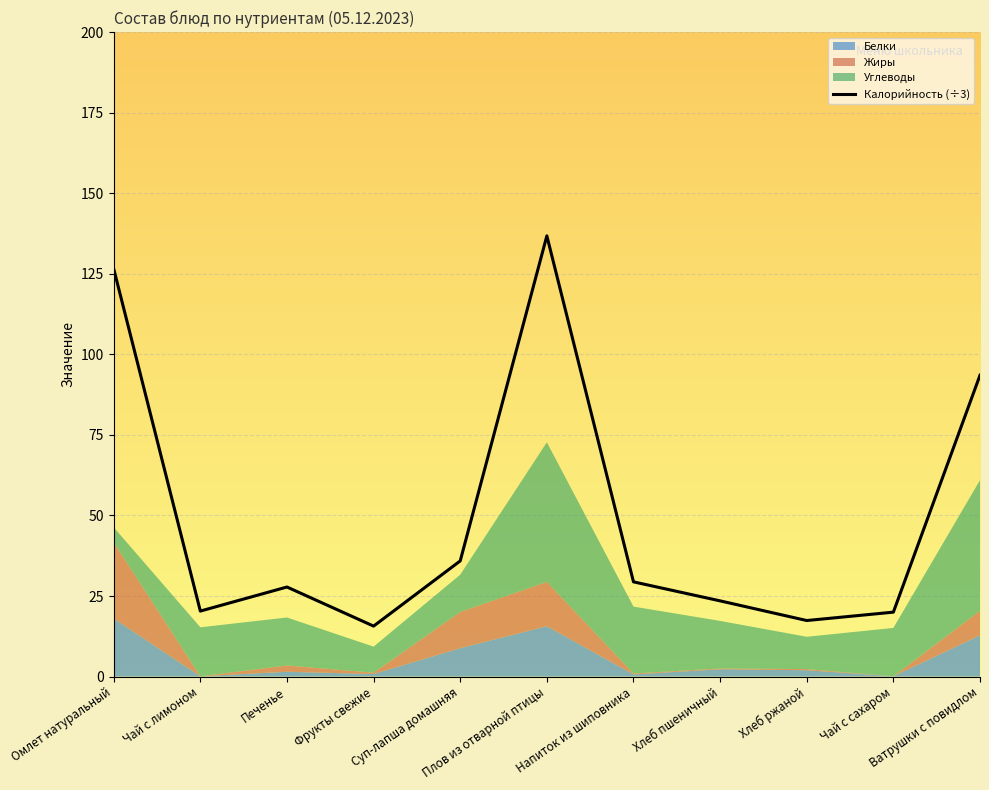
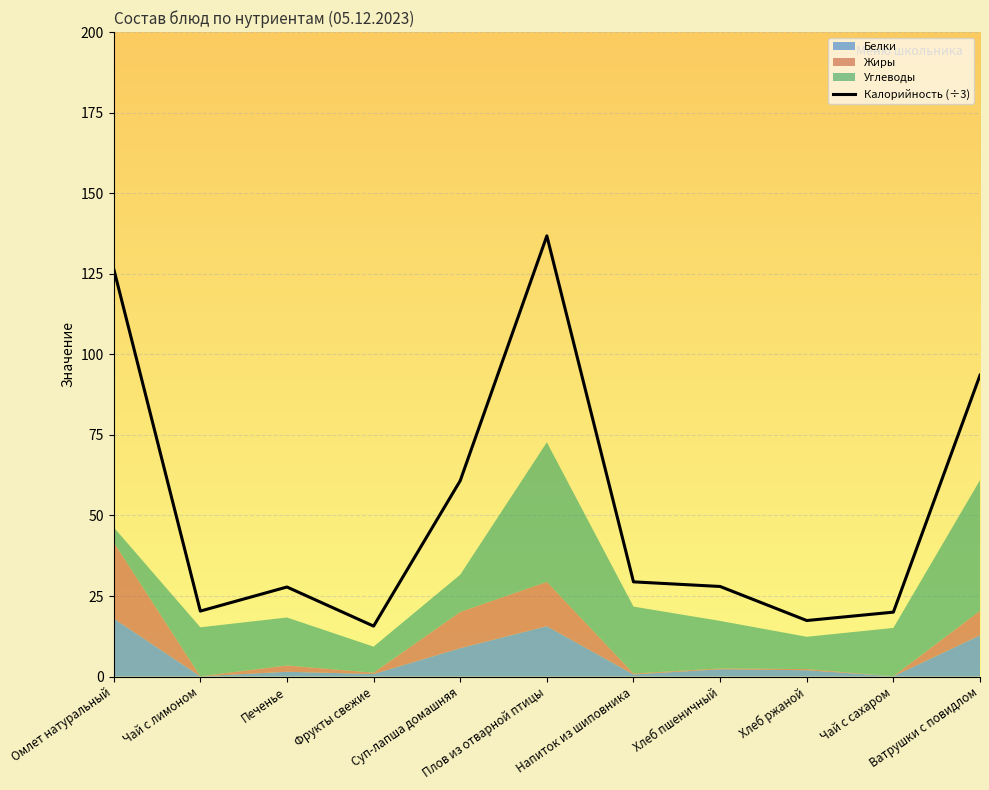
  {
    "Калорийность (÷3)": {
      "Омлет натуральный": 127,
      "Чай с лимоном": 20,
      "Печенье": 28,
      "Фрукты свежие": 16,
-     "Суп-лапша домашняя": 36,
+     "Суп-лапша домашняя": 61,
      "Плов из отварной птицы": 137,
      "Напиток из шиповника": 29,
-     "Хлеб пшеничный": 24,
+     "Хлеб пшеничный": 28,
      "Хлеб ржаной": 17,
      "Чай с сахаром": 20,
      "Ватрушки с повидлом": 94
    },
    "Белки": {
      "Омлет натуральный": 18,
      "Печенье": 2,
      "Суп-лапша домашняя": 9,
      "Плов из отварной птицы": 16,
      "Ватрушки с повидлом": 13
    },
    "Жиры": {
      "Омлет натуральный": 24,
      "Печенье": 2,
      "Суп-лапша домашняя": 11,
      "Плов из отварной птицы": 14,
      "Ватрушки с повидлом": 8
    },
    "Углеводы": {
      "Омлет натуральный": 5,
      "Чай с лимоном": 15,
      "Печенье": 15,
      "Фрукты свежие": 8,
      "Суп-лапша домашняя": 12,
      "Плов из отварной птицы": 43,
      "Напиток из шиповника": 21,
      "Хлеб пшеничный": 15,
      "Хлеб ржаной": 10,
      "Чай с сахаром": 15,
      "Ватрушки с повидлом": 41
    }
  }
